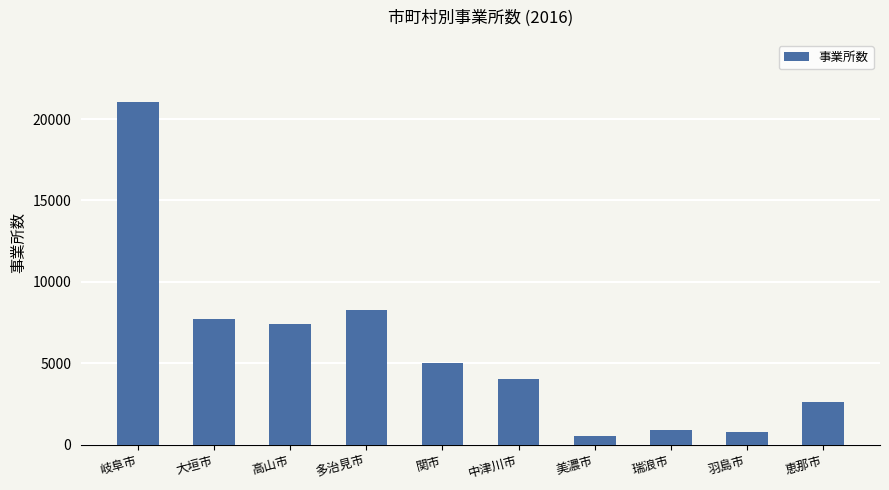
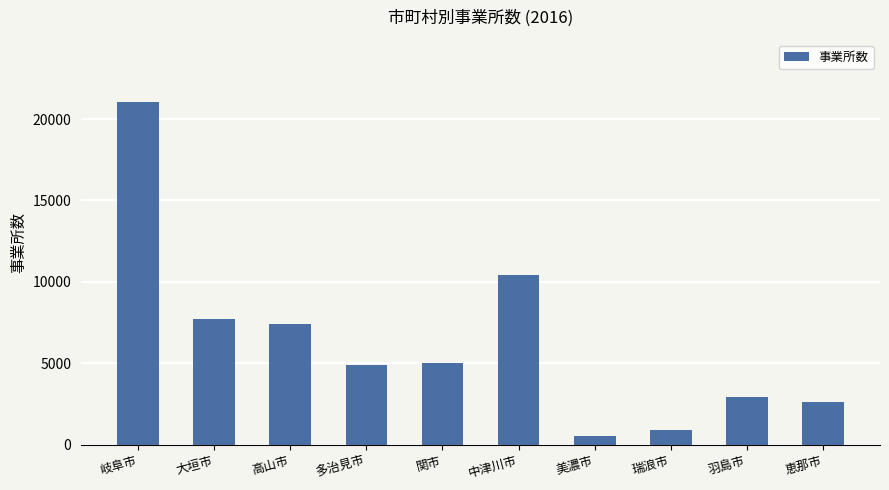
  {
    "岐阜市": 21100,
    "大垣市": 7700,
    "高山市": 7400,
-   "多治見市": 8200,
+   "多治見市": 4900,
    "関市": 5000,
-   "中津川市": 4000,
+   "中津川市": 10400,
    "美濃市": 500,
    "瑞浪市": 900,
-   "羽島市": 800,
+   "羽島市": 2900,
    "恵那市": 2600
  }
